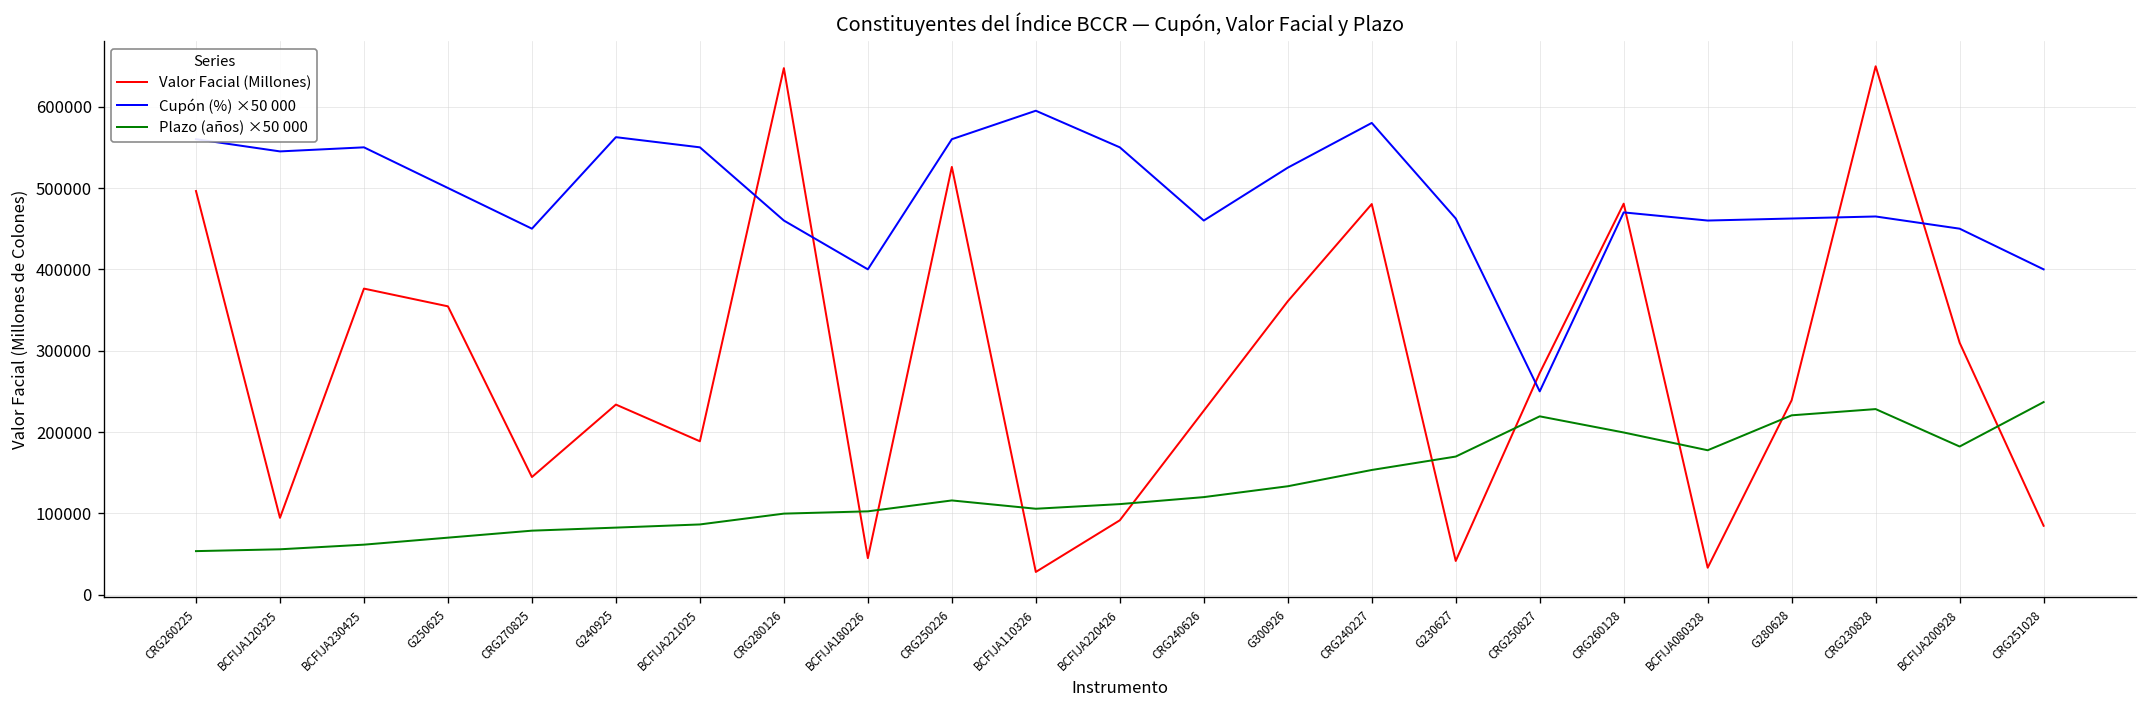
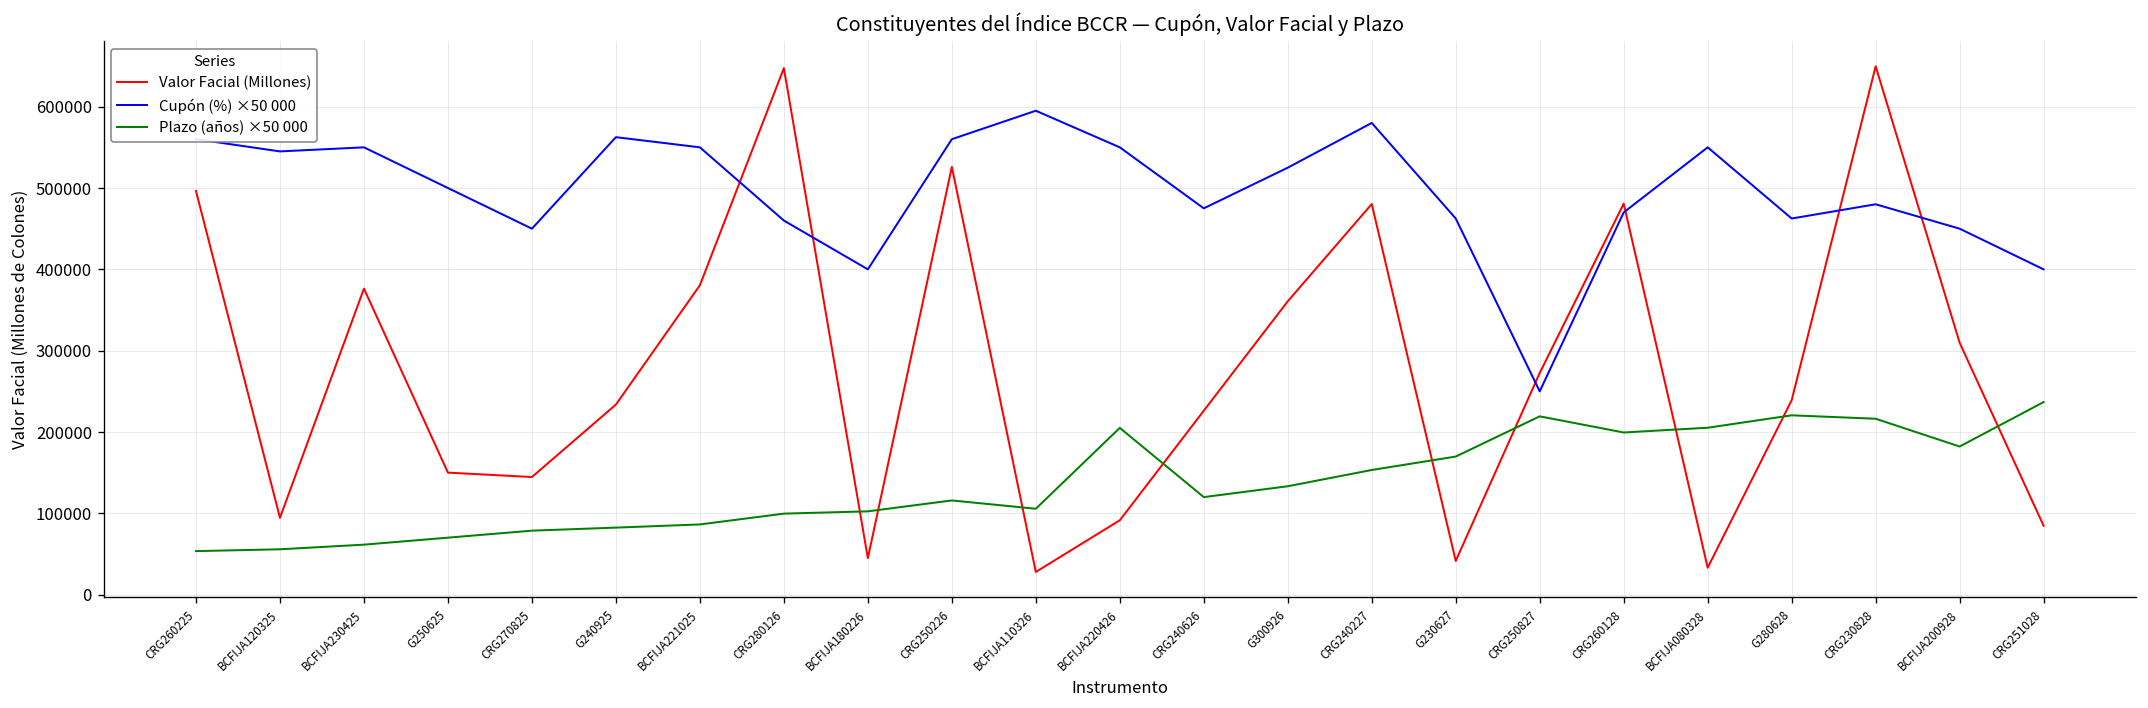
  {
    "Valor Facial (Millones)": {
      "CRG260225": 500000,
      "BCFIJA120325": 90000,
      "BCFIJA230425": 380000,
-     "G250625": 350000,
+     "G250625": 150000,
      "CRG270825": 140000,
      "G240925": 230000,
-     "BCFIJA221025": 190000,
+     "BCFIJA221025": 380000,
      "CRG280126": 650000,
      "BCFIJA180226": 40000,
      "CRG250226": 530000,
      "BCFIJA110326": 30000,
      "BCFIJA220426": 90000,
      "CRG240626": 230000,
      "G300926": 360000,
      "CRG240227": 480000,
      "G230627": 40000,
      "CRG250827": 270000,
      "CRG260128": 480000,
      "BCFIJA080328": 30000,
      "G280628": 240000,
      "CRG230828": 650000,
      "BCFIJA200928": 310000,
      "CRG251028": 80000
    },
    "Cupón (%) ×50 000": {
      "BCFIJA120325": 550000,
      "BCFIJA230425": 550000,
      "G250625": 500000,
      "CRG270825": 450000,
      "G240925": 560000,
      "BCFIJA221025": 550000,
      "CRG280126": 460000,
      "BCFIJA180226": 400000,
      "CRG250226": 560000,
      "BCFIJA110326": 600000,
      "BCFIJA220426": 550000,
-     "CRG240626": 460000,
+     "CRG240626": 480000,
      "G300926": 530000,
      "CRG240227": 580000,
      "G230627": 460000,
      "CRG250827": 250000,
      "CRG260128": 470000,
-     "BCFIJA080328": 460000,
+     "BCFIJA080328": 550000,
      "G280628": 460000,
-     "CRG230828": 470000,
+     "CRG230828": 480000,
      "BCFIJA200928": 450000,
      "CRG251028": 400000
    },
    "Plazo (años) ×50 000": {
      "CRG260225": 50000,
      "BCFIJA120325": 60000,
      "BCFIJA230425": 60000,
      "G250625": 70000,
      "CRG270825": 80000,
      "G240925": 80000,
      "BCFIJA221025": 90000,
      "CRG280126": 100000,
      "BCFIJA180226": 100000,
      "CRG250226": 120000,
      "BCFIJA110326": 110000,
-     "BCFIJA220426": 110000,
+     "BCFIJA220426": 210000,
      "CRG240626": 120000,
      "G300926": 130000,
      "CRG240227": 150000,
      "G230627": 170000,
      "CRG250827": 220000,
      "CRG260128": 200000,
-     "BCFIJA080328": 180000,
+     "BCFIJA080328": 210000,
      "G280628": 220000,
-     "CRG230828": 230000,
+     "CRG230828": 220000,
      "BCFIJA200928": 180000,
      "CRG251028": 240000
    }
  }
